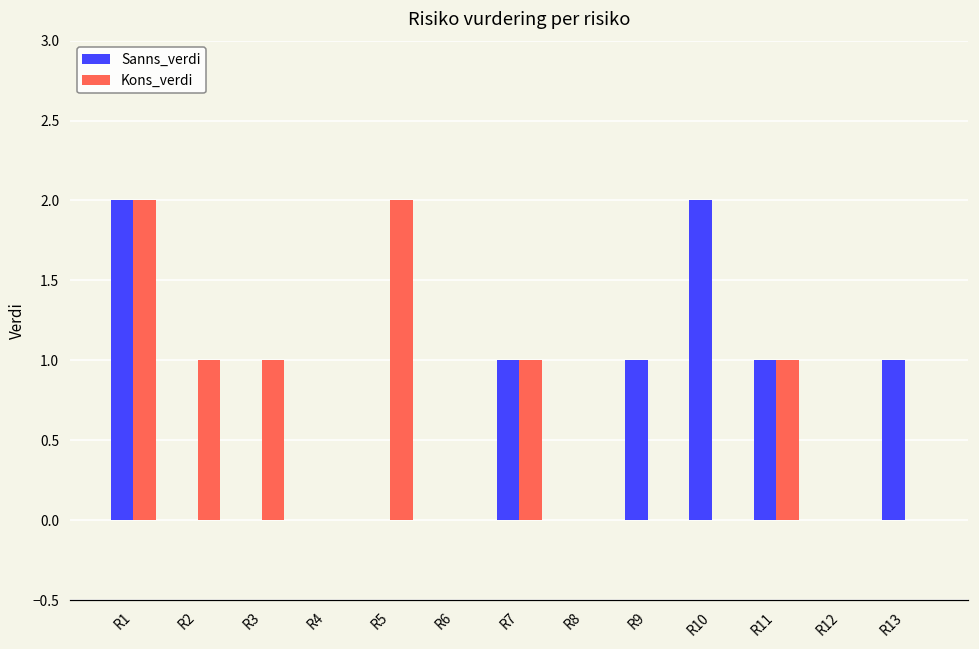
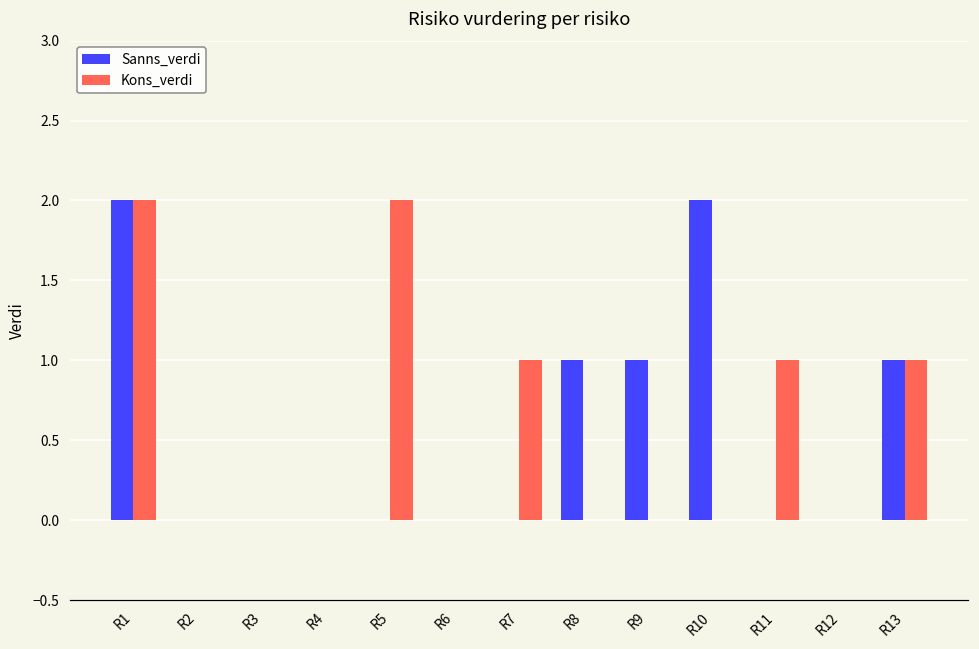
  {
    "Sanns_verdi": {
      "R1": 2,
      "R2": 0,
      "R3": 0,
      "R4": 0,
      "R5": 0,
      "R6": 0,
-     "R7": 1,
-     "R8": 0,
+     "R7": 0,
+     "R8": 1,
      "R9": 1,
      "R10": 2,
-     "R11": 1,
+     "R11": 0,
      "R12": 0,
      "R13": 1
    },
    "Kons_verdi": {
      "R1": 2,
-     "R2": 1,
-     "R3": 1,
+     "R2": 0,
+     "R3": 0,
      "R4": 0,
      "R5": 2,
      "R6": 0,
      "R7": 1,
      "R8": 0,
      "R9": 0,
      "R10": 0,
      "R11": 1,
      "R12": 0,
-     "R13": 0
+     "R13": 1
    }
  }
